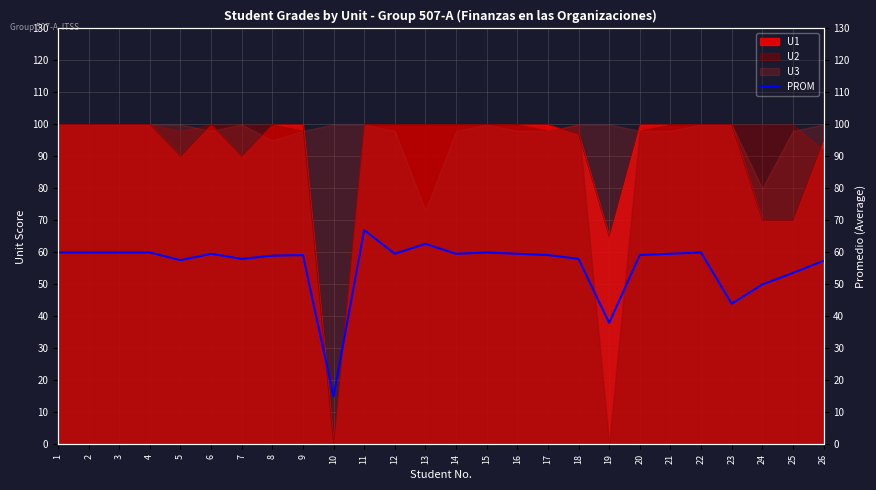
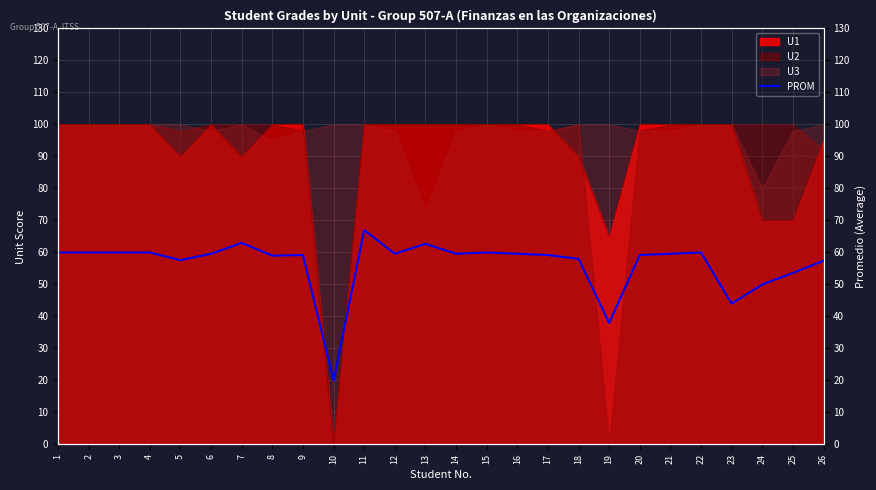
  {
    "U1": {
      "5": 90,
      "7": 90,
      "9": 100,
      "17": 100,
-     "18": 97,
+     "18": 90,
      "19": 65,
      "20": 100,
      "24": 70,
      "25": 70,
      "26": 95
    },
    "PROM": {
      "1": 60,
      "2": 60,
      "3": 60,
      "4": 60,
      "5": 58,
      "6": 60,
-     "7": 58,
+     "7": 63,
      "8": 59,
      "9": 59,
-     "10": 15,
+     "10": 20,
      "11": 67,
      "12": 60,
      "13": 63,
      "14": 60,
      "15": 60,
      "16": 60,
      "17": 59,
      "18": 58,
      "19": 38,
      "20": 59,
      "21": 60,
      "22": 60,
      "23": 44,
      "24": 50,
      "25": 54,
      "26": 57
    }
  }
